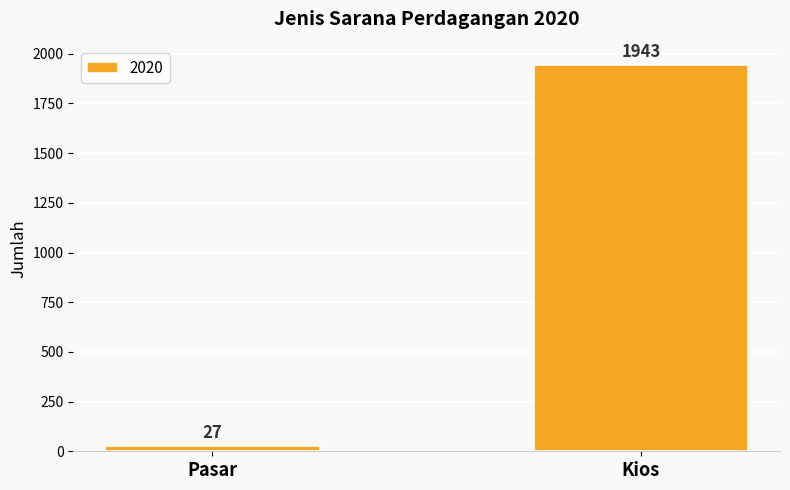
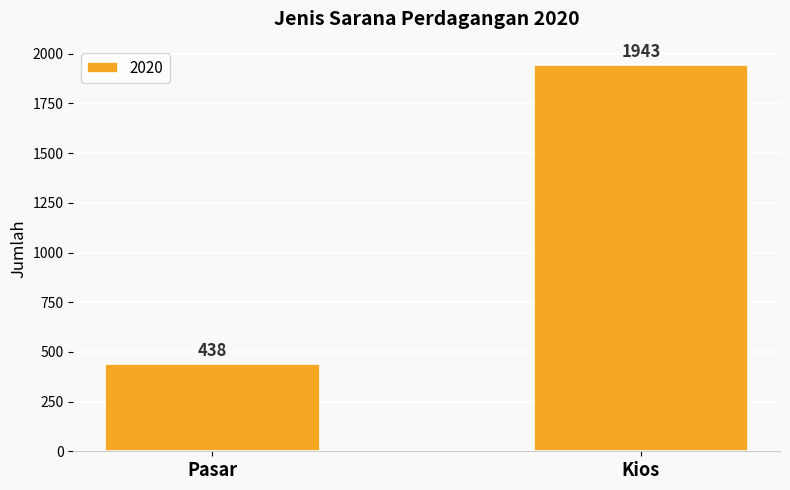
  {
-   "Pasar": 27,
+   "Pasar": 438,
    "Kios": 1943
  }
